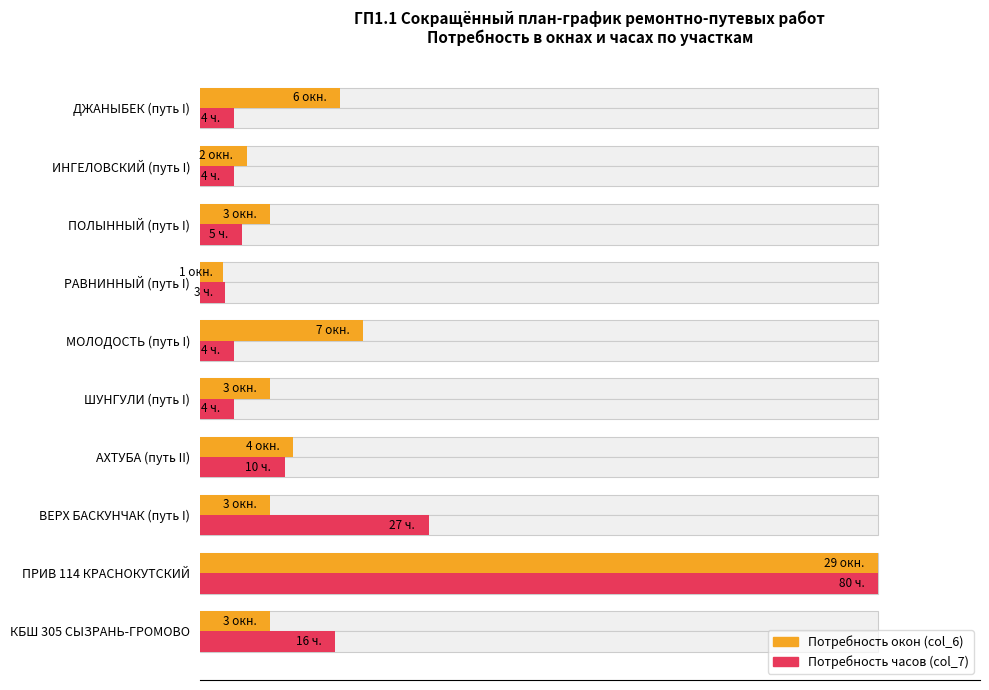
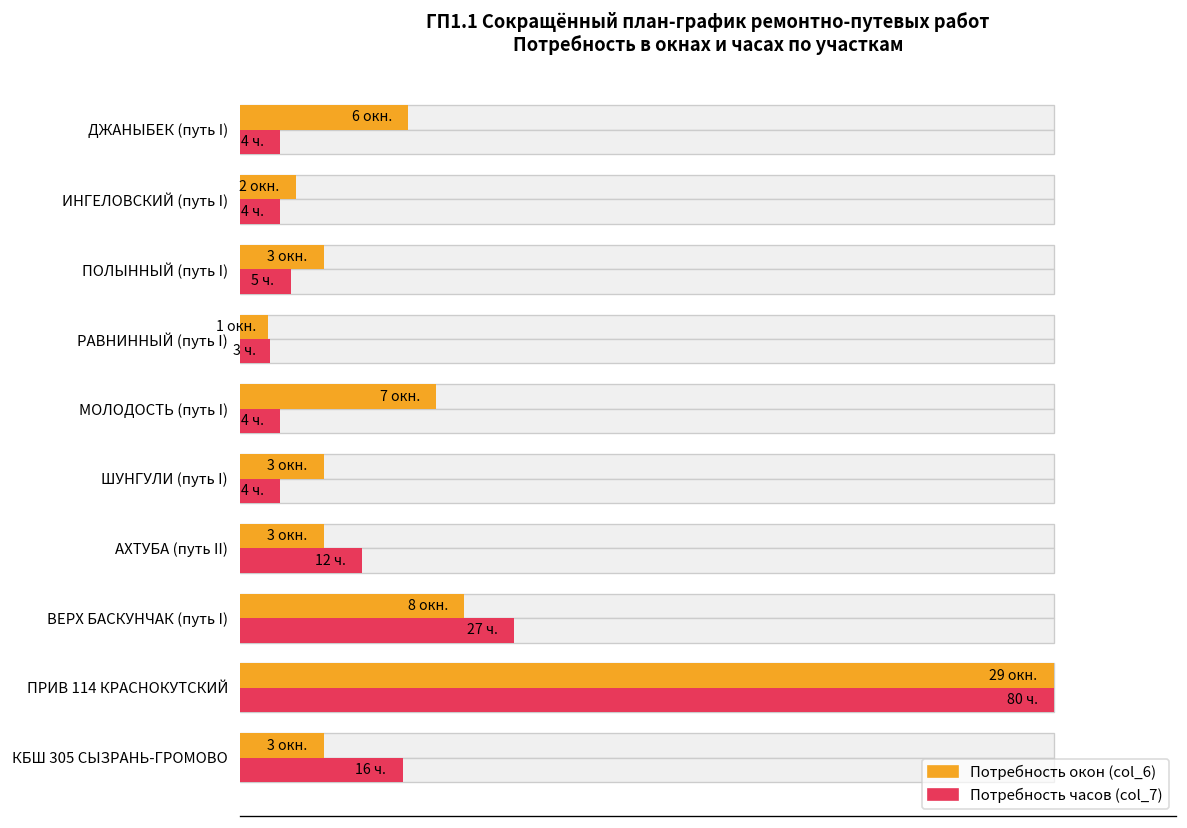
  {
    "Потребность окон (col_6)": {
-     "АХТУБА (путь II)": 4,
-     "ВЕРХ БАСКУНЧАК (путь I)": 3
+     "АХТУБА (путь II)": 3,
+     "ВЕРХ БАСКУНЧАК (путь I)": 8
    },
    "Потребность часов (col_7)": {
-     "АХТУБА (путь II)": 10
+     "АХТУБА (путь II)": 12
    }
  }
